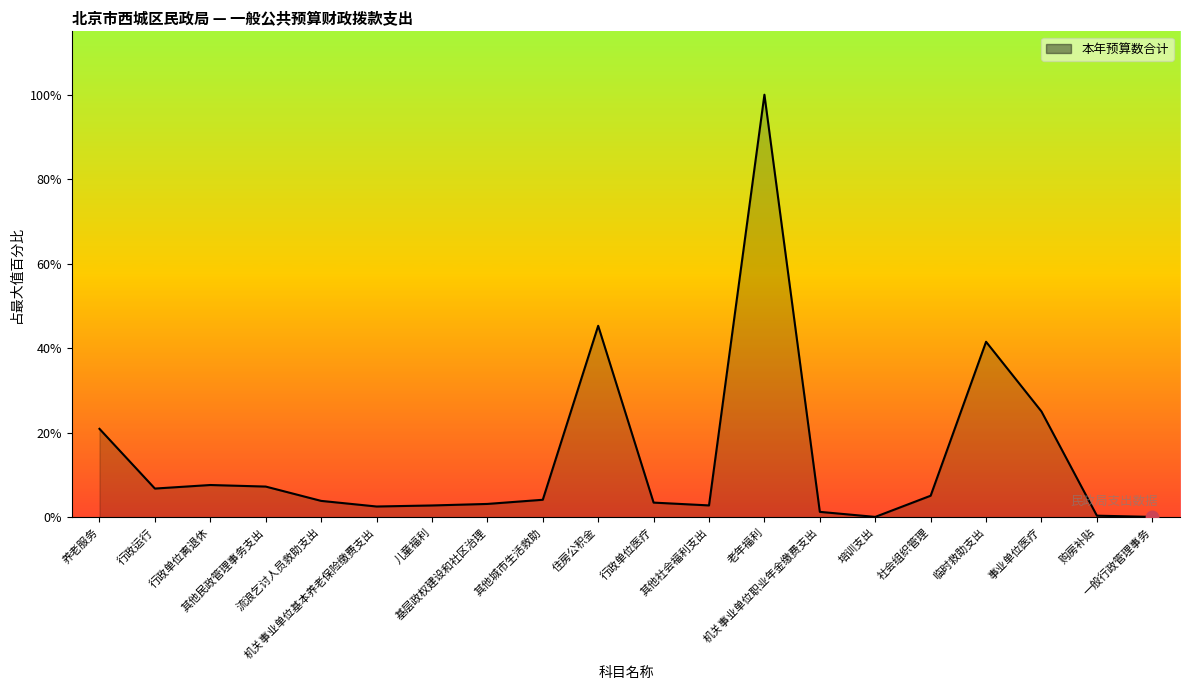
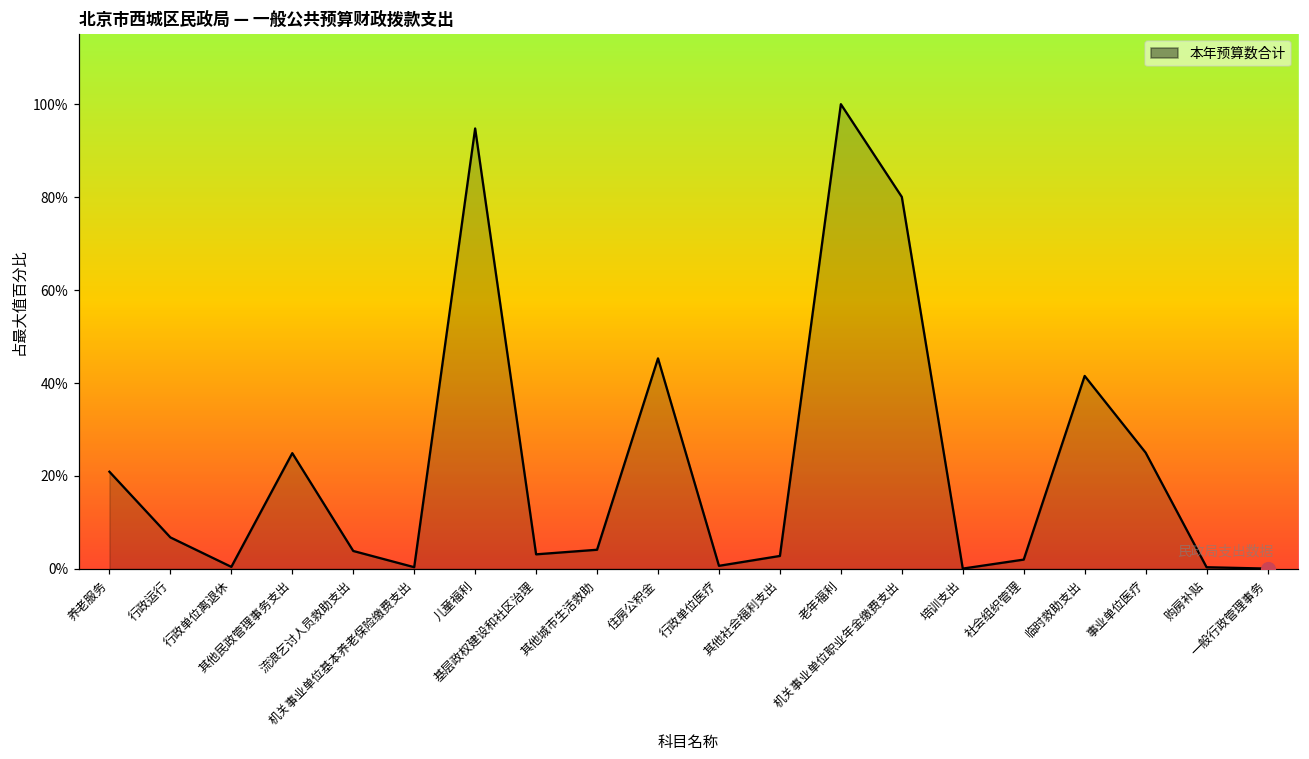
  {
    "本年预算数合计": {
      "养老服务": "21%",
      "行政运行": "7%",
-     "行政单位离退休": "8%",
-     "其他民政管理事务支出": "7%",
+     "行政单位离退休": "0%",
+     "其他民政管理事务支出": "25%",
      "流浪乞讨人员救助支出": "4%",
-     "机关事业单位基本养老保险缴费支出": "3%",
-     "儿童福利": "3%",
+     "机关事业单位基本养老保险缴费支出": "0%",
+     "儿童福利": "95%",
      "基层政权建设和社区治理": "3%",
      "其他城市生活救助": "4%",
      "住房公积金": "45%",
-     "行政单位医疗": "3%",
+     "行政单位医疗": "1%",
      "其他社会福利支出": "3%",
      "老年福利": "100%",
-     "机关事业单位职业年金缴费支出": "1%",
+     "机关事业单位职业年金缴费支出": "80%",
      "培训支出": "0%",
-     "社会组织管理": "5%",
+     "社会组织管理": "2%",
      "临时救助支出": "42%",
      "事业单位医疗": "25%",
      "购房补贴": "0%"
    }
  }
